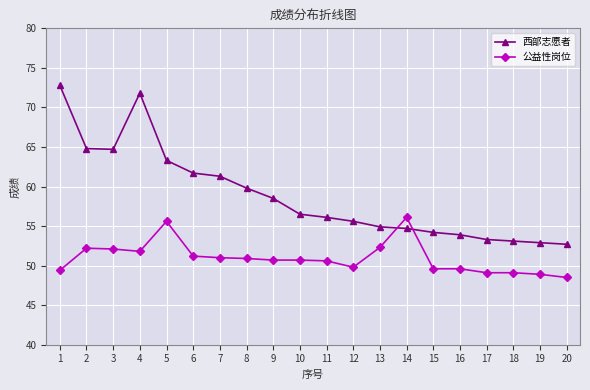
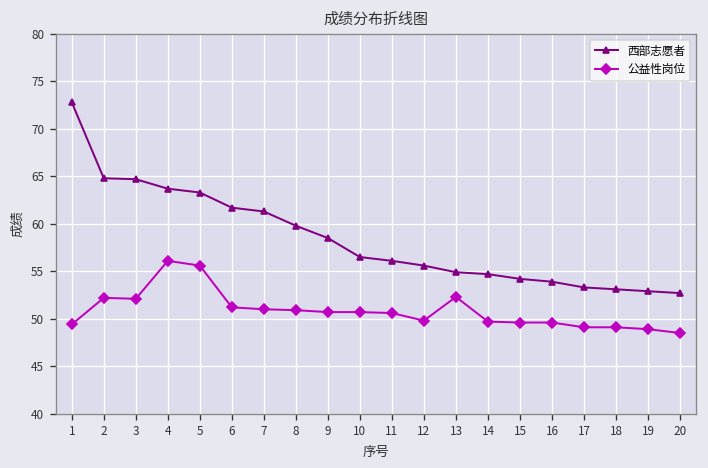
  {
    "西部志愿者": {
      "1": 73,
      "2": 65,
      "3": 65,
-     "4": 72,
+     "4": 64,
      "5": 63,
      "6": 62,
      "7": 61,
      "8": 60,
      "9": 59,
      "10": 57,
      "11": 56,
      "12": 56,
      "13": 55,
      "14": 55,
      "15": 54,
      "16": 54,
      "17": 53,
      "18": 53,
      "19": 53,
      "20": 53
    },
    "公益性岗位": {
      "1": 49,
      "2": 52,
      "3": 52,
-     "4": 52,
+     "4": 56,
      "5": 56,
      "6": 51,
      "7": 51,
      "8": 51,
      "9": 51,
      "10": 51,
      "11": 51,
      "12": 50,
      "13": 52,
-     "14": 56,
+     "14": 50,
      "15": 50,
      "16": 50,
      "17": 49,
      "18": 49,
      "19": 49,
      "20": 49
    }
  }
